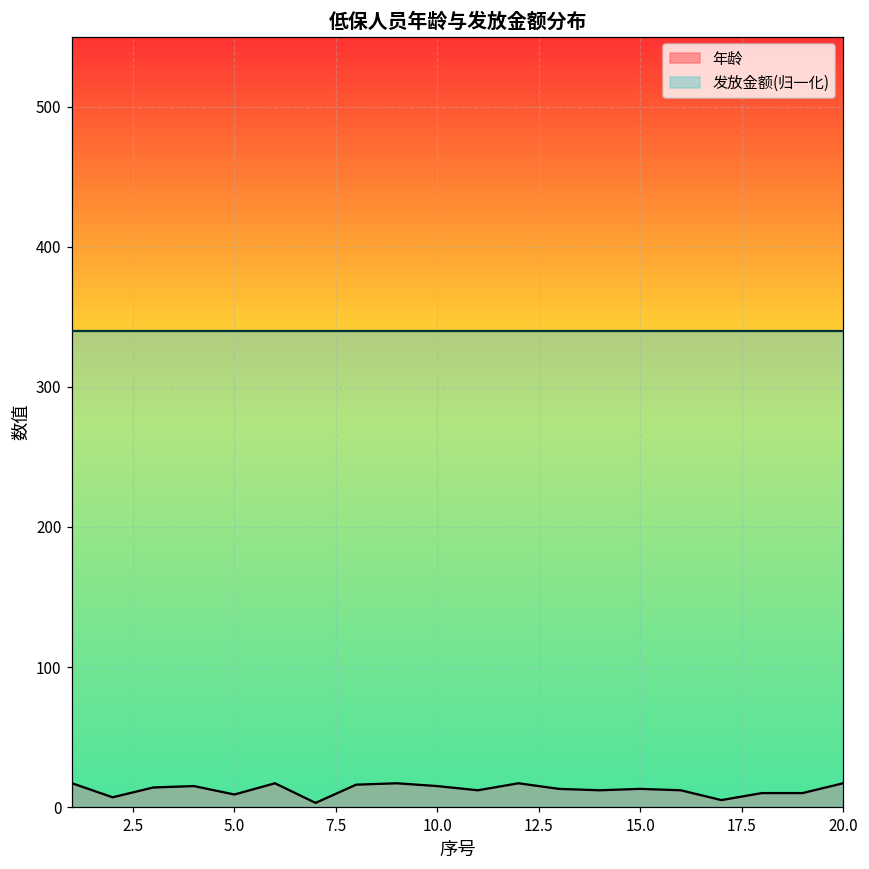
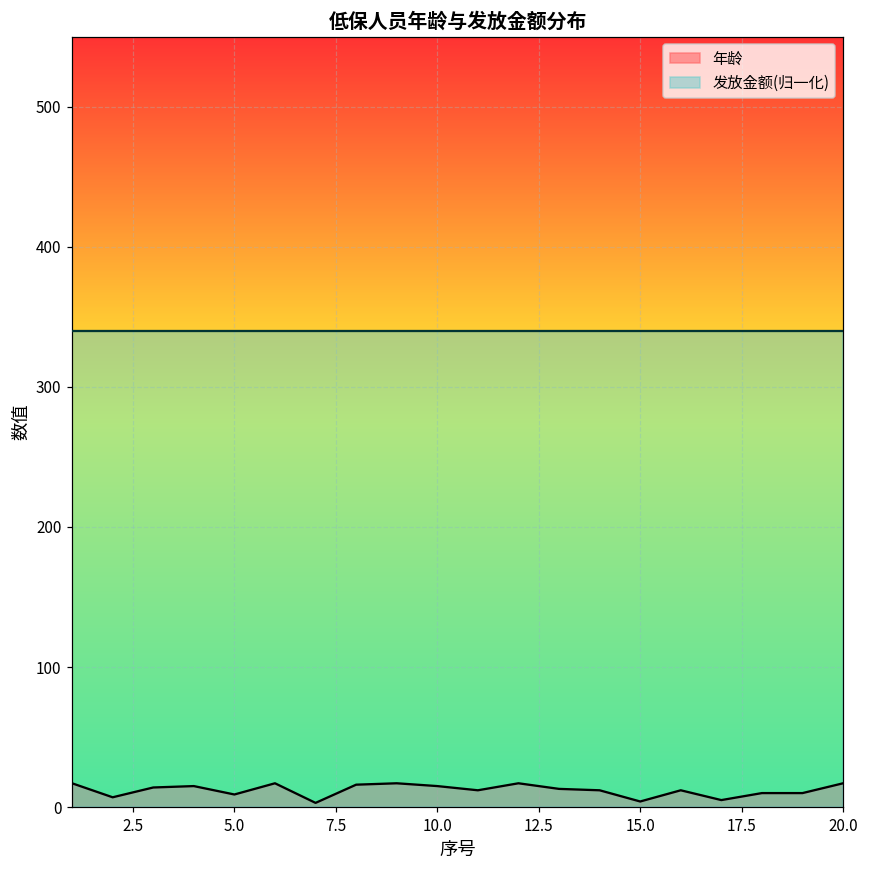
  {
    "年龄": {
      "5.0": 9,
      "10.0": 15,
-     "15.0": 13,
+     "15.0": 4,
      "20.0": 17
    },
    "发放金额(归一化)": {
      "5.0": 340,
      "10.0": 340,
      "15.0": 340,
      "20.0": 340
    }
  }
